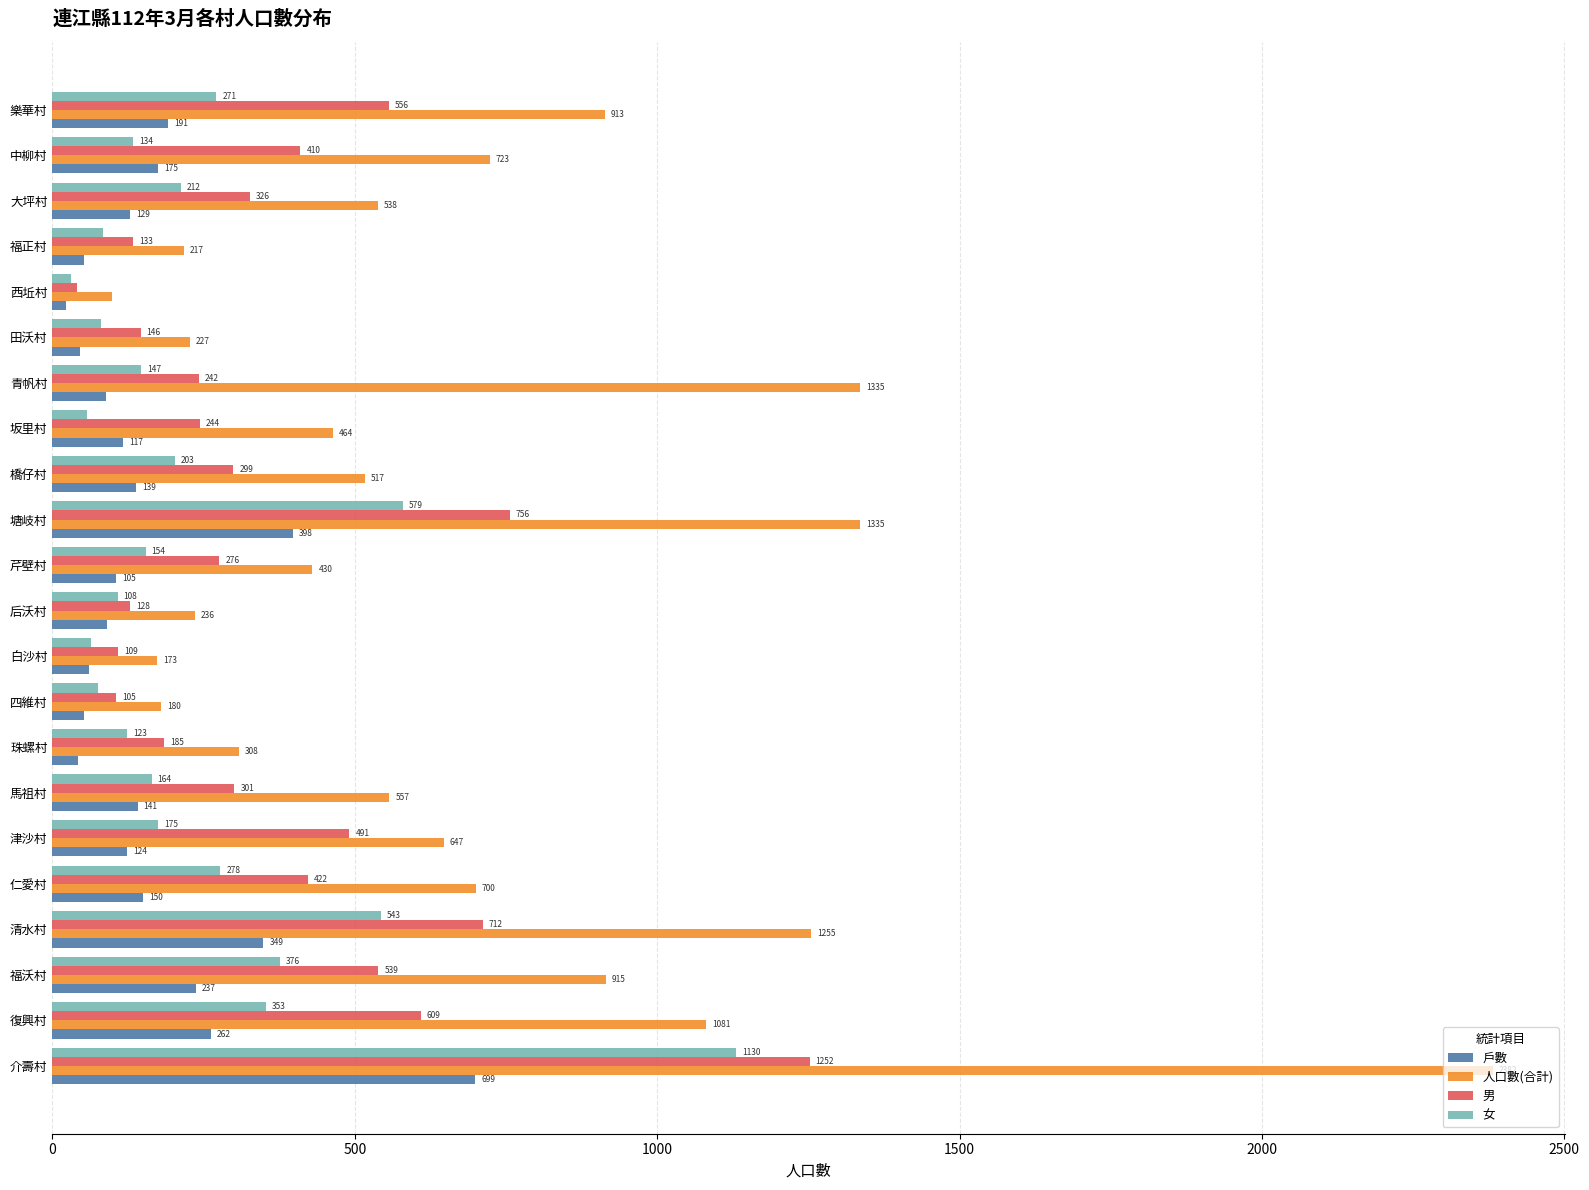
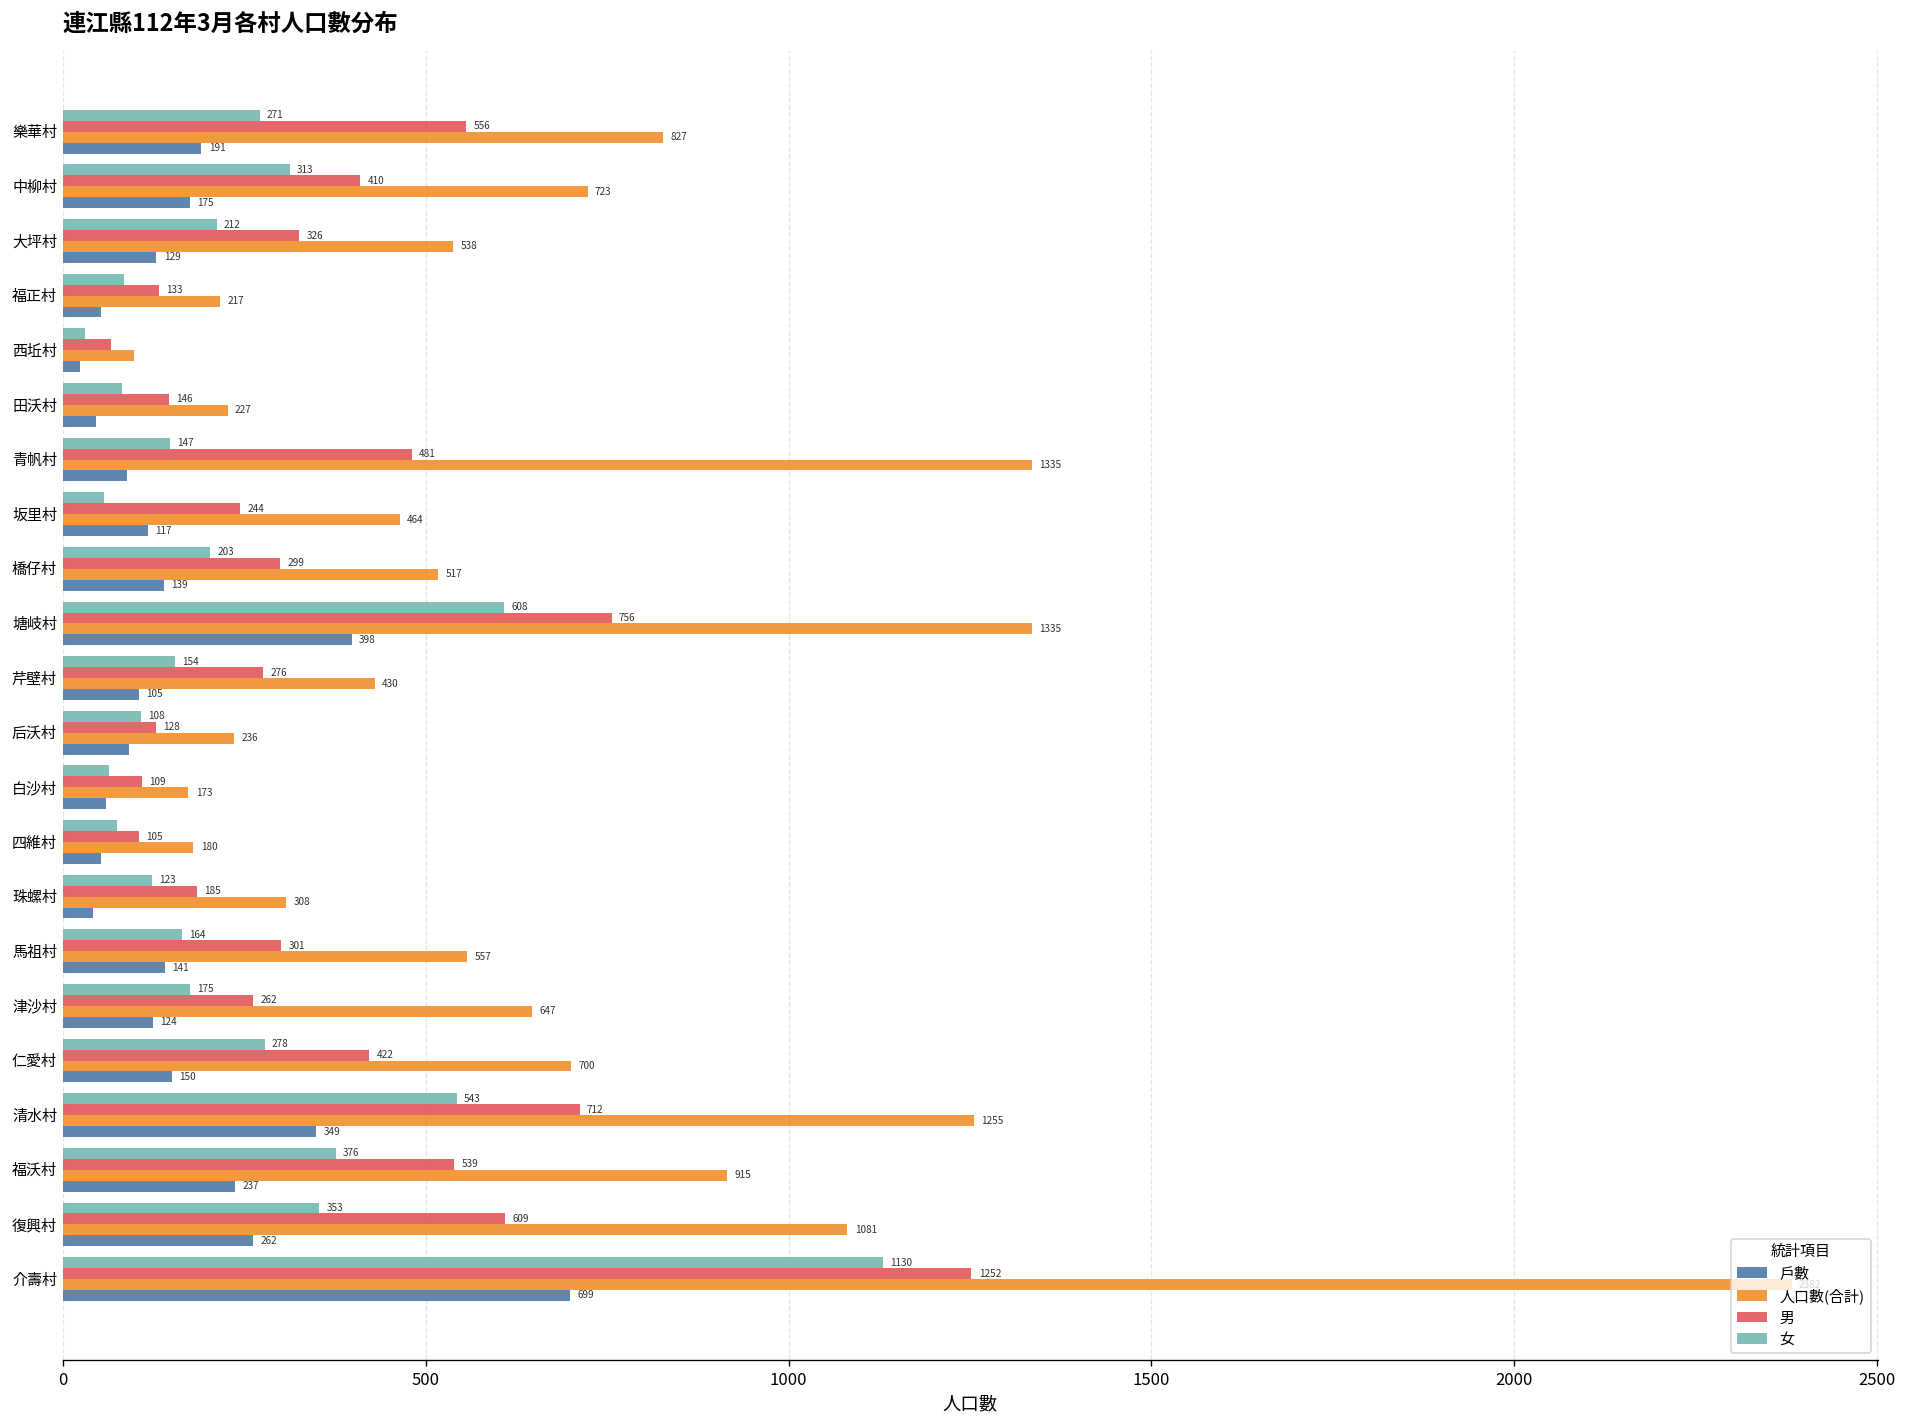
  {
    "戶數": {
      "樂華村": 191,
      "中柳村": 175,
      "大坪村": 129,
      "坂里村": 117,
      "橋仔村": 139,
      "塘岐村": 398,
      "芹壁村": 105,
      "馬祖村": 141,
      "津沙村": 124,
      "仁愛村": 150,
      "清水村": 349,
      "福沃村": 237,
      "復興村": 262,
      "介壽村": 699
    },
    "人口數(合計)": {
-     "樂華村": 913,
+     "樂華村": 827,
      "中柳村": 723,
      "大坪村": 538,
      "福正村": 217,
      "田沃村": 227,
      "青帆村": 1335,
      "坂里村": 464,
      "橋仔村": 517,
      "塘岐村": 1335,
      "芹壁村": 430,
      "后沃村": 236,
      "白沙村": 173,
      "四維村": 180,
      "珠螺村": 308,
      "馬祖村": 557,
      "津沙村": 647,
      "仁愛村": 700,
      "清水村": 1255,
      "福沃村": 915,
      "復興村": 1081
    },
    "男": {
      "樂華村": 556,
      "中柳村": 410,
      "大坪村": 326,
      "福正村": 133,
-     "西坵村": 40,
+     "西坵村": 70,
      "田沃村": 146,
-     "青帆村": 242,
+     "青帆村": 481,
      "坂里村": 244,
      "橋仔村": 299,
      "塘岐村": 756,
      "芹壁村": 276,
      "后沃村": 128,
      "白沙村": 109,
      "四維村": 105,
      "珠螺村": 185,
      "馬祖村": 301,
-     "津沙村": 491,
+     "津沙村": 262,
      "仁愛村": 422,
      "清水村": 712,
      "福沃村": 539,
      "復興村": 609,
      "介壽村": 1252
    },
    "女": {
      "樂華村": 271,
-     "中柳村": 134,
+     "中柳村": 313,
      "大坪村": 212,
      "青帆村": 147,
      "橋仔村": 203,
-     "塘岐村": 579,
+     "塘岐村": 608,
      "芹壁村": 154,
      "后沃村": 108,
      "珠螺村": 123,
      "馬祖村": 164,
      "津沙村": 175,
      "仁愛村": 278,
      "清水村": 543,
      "福沃村": 376,
      "復興村": 353,
      "介壽村": 1130
    }
  }
